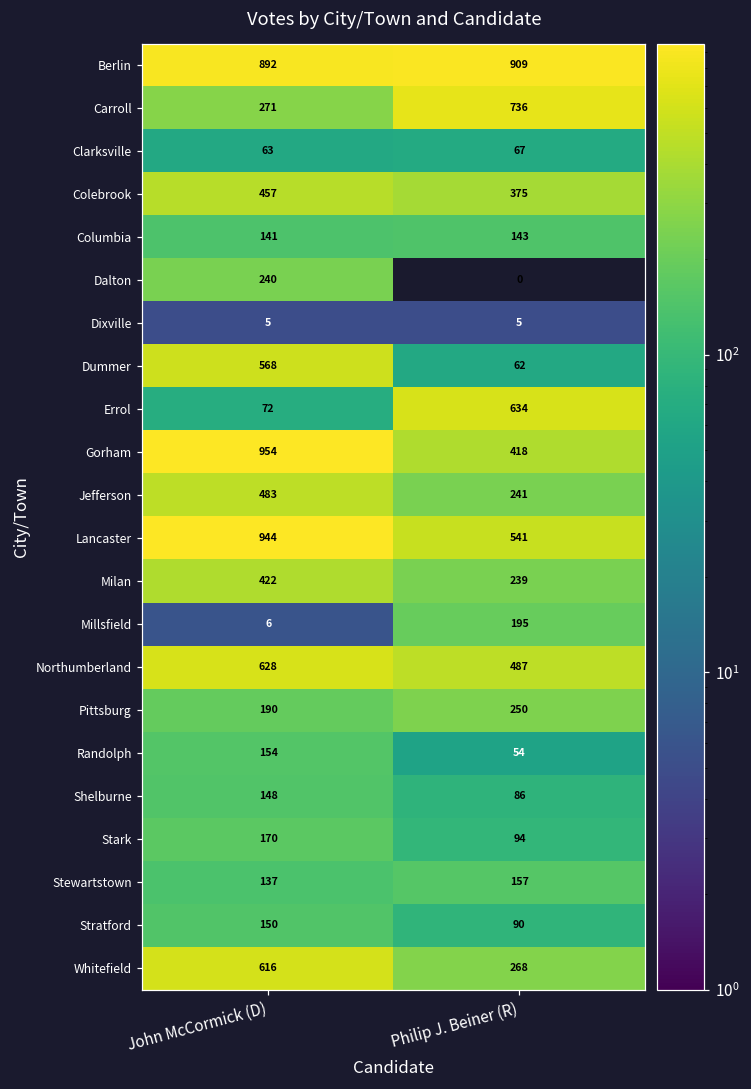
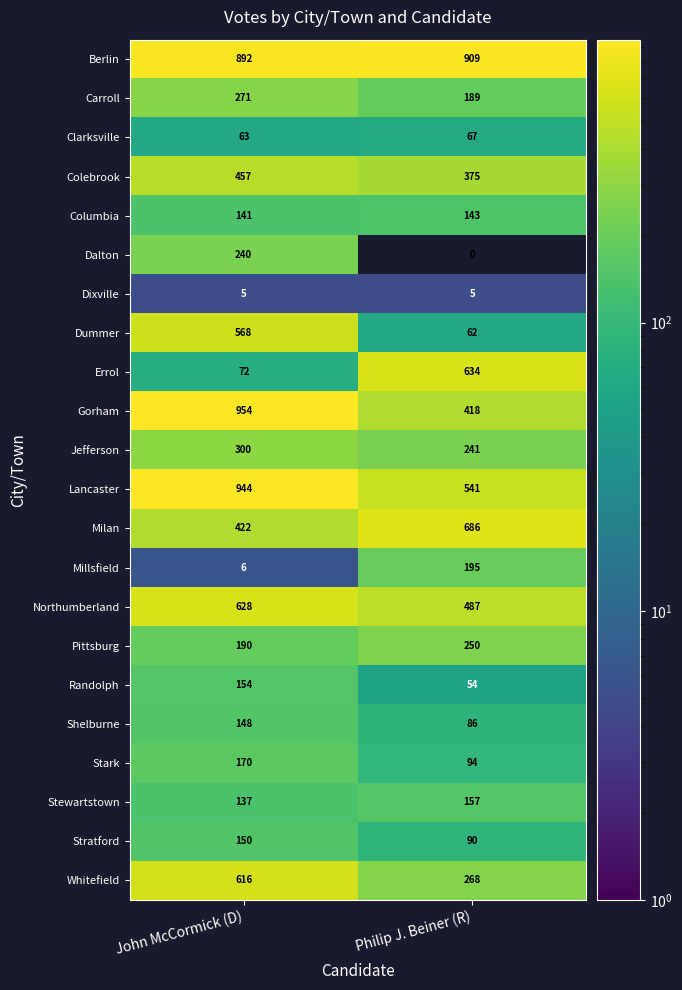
  {
    "Berlin": {
      "John McCormick (D)": 892,
      "Philip J. Beiner (R)": 909
    },
    "Carroll": {
      "John McCormick (D)": 271,
-     "Philip J. Beiner (R)": 736
+     "Philip J. Beiner (R)": 189
    },
    "Clarksville": {
      "John McCormick (D)": 63,
      "Philip J. Beiner (R)": 67
    },
    "Colebrook": {
      "John McCormick (D)": 457,
      "Philip J. Beiner (R)": 375
    },
    "Columbia": {
      "John McCormick (D)": 141,
      "Philip J. Beiner (R)": 143
    },
    "Dalton": {
      "John McCormick (D)": 240
    },
    "Dixville": {
      "John McCormick (D)": 5,
      "Philip J. Beiner (R)": 5
    },
    "Dummer": {
      "John McCormick (D)": 568,
      "Philip J. Beiner (R)": 62
    },
    "Errol": {
      "John McCormick (D)": 72,
      "Philip J. Beiner (R)": 634
    },
    "Gorham": {
      "John McCormick (D)": 954,
      "Philip J. Beiner (R)": 418
    },
    "Jefferson": {
-     "John McCormick (D)": 483,
+     "John McCormick (D)": 300,
      "Philip J. Beiner (R)": 241
    },
    "Lancaster": {
      "John McCormick (D)": 944,
      "Philip J. Beiner (R)": 541
    },
    "Milan": {
      "John McCormick (D)": 422,
-     "Philip J. Beiner (R)": 239
+     "Philip J. Beiner (R)": 686
    },
    "Millsfield": {
      "John McCormick (D)": 6,
      "Philip J. Beiner (R)": 195
    },
    "Northumberland": {
      "John McCormick (D)": 628,
      "Philip J. Beiner (R)": 487
    },
    "Pittsburg": {
      "John McCormick (D)": 190,
      "Philip J. Beiner (R)": 250
    },
    "Randolph": {
      "John McCormick (D)": 154,
      "Philip J. Beiner (R)": 54
    },
    "Shelburne": {
      "John McCormick (D)": 148,
      "Philip J. Beiner (R)": 86
    },
    "Stark": {
      "John McCormick (D)": 170,
      "Philip J. Beiner (R)": 94
    },
    "Stewartstown": {
      "John McCormick (D)": 137,
      "Philip J. Beiner (R)": 157
    },
    "Stratford": {
      "John McCormick (D)": 150,
      "Philip J. Beiner (R)": 90
    },
    "Whitefield": {
      "John McCormick (D)": 616,
      "Philip J. Beiner (R)": 268
    }
  }
